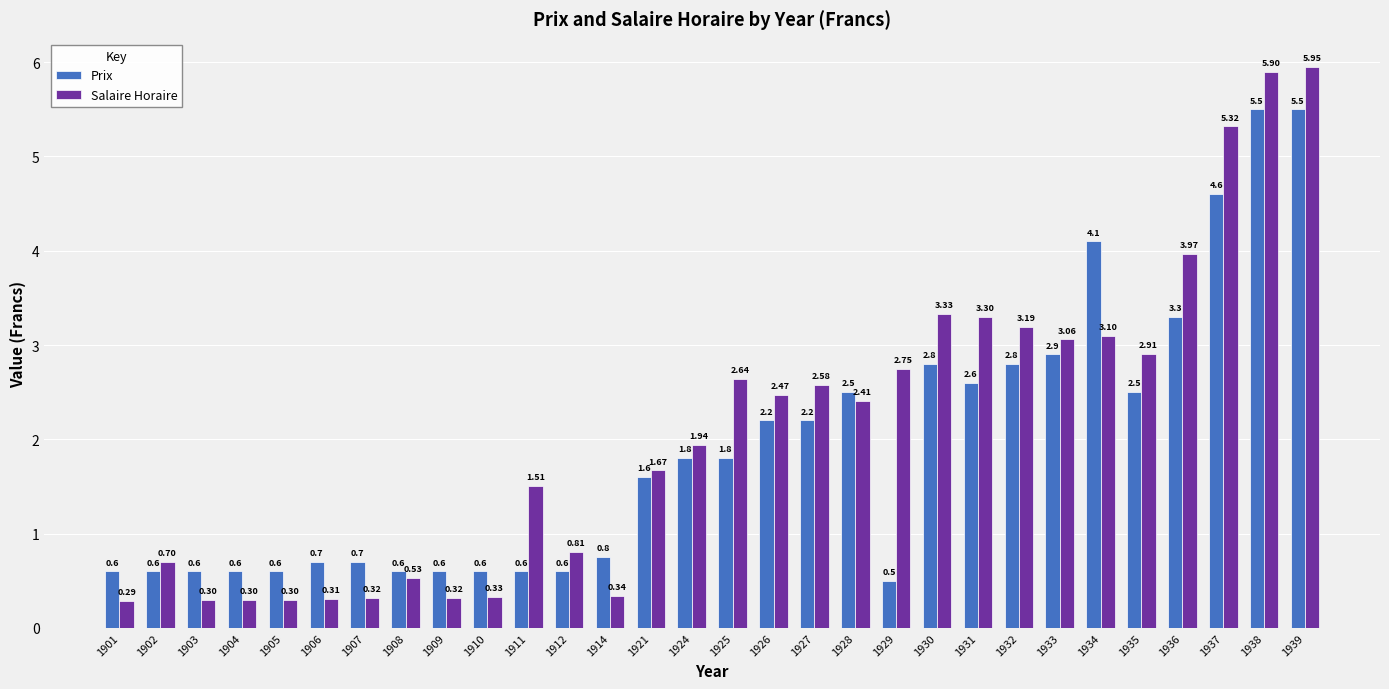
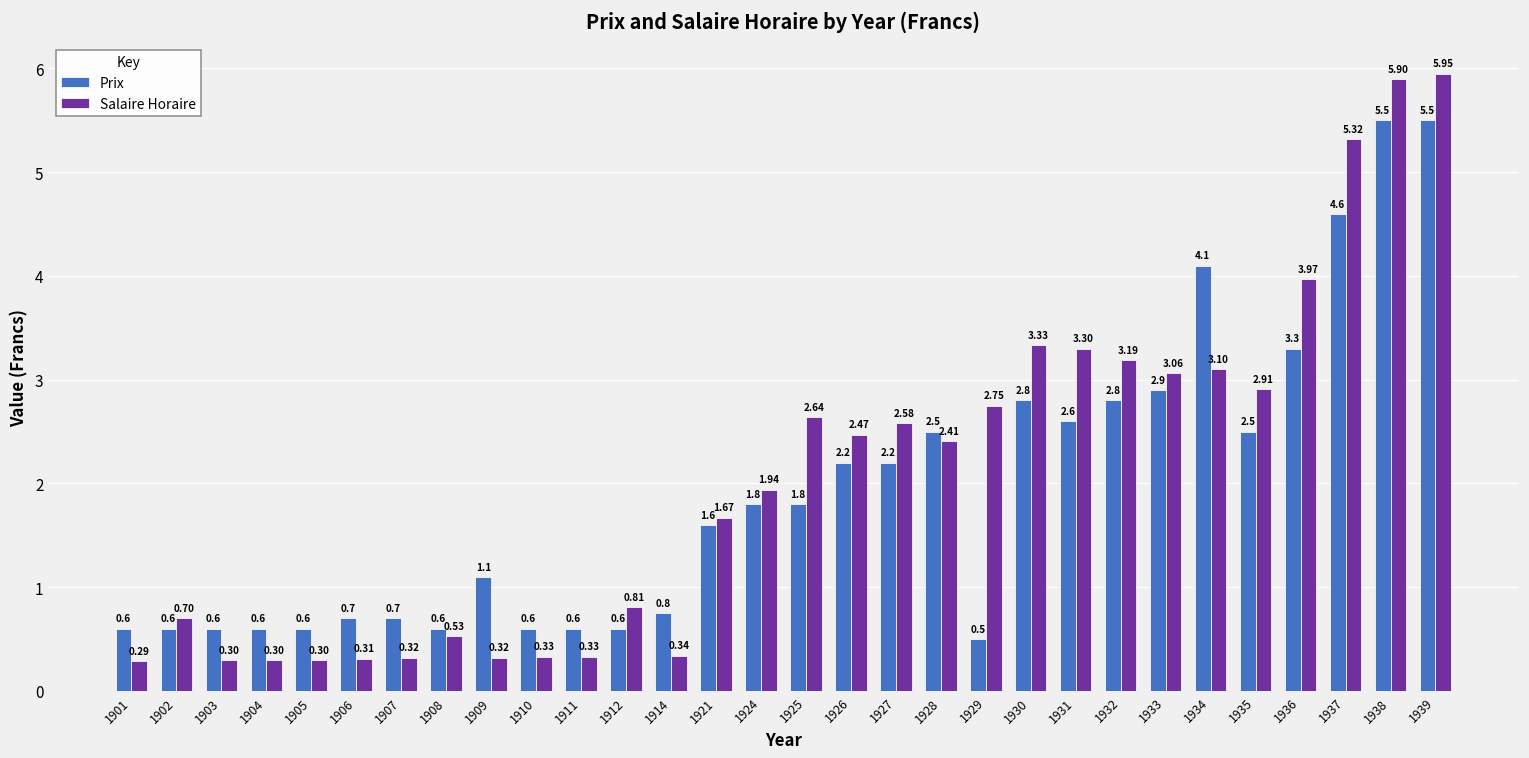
  {
    "Prix": {
      "1901": 0.6,
      "1902": 0.6,
      "1903": 0.6,
      "1904": 0.6,
      "1905": 0.6,
      "1906": 0.7,
      "1907": 0.7,
      "1908": 0.6,
-     "1909": 0.6,
+     "1909": 1.1,
      "1910": 0.6,
      "1911": 0.6,
      "1912": 0.6,
      "1914": 0.8,
      "1921": 1.6,
      "1924": 1.8,
      "1925": 1.8,
      "1926": 2.2,
      "1927": 2.2,
      "1928": 2.5,
      "1929": 0.5,
      "1930": 2.8,
      "1931": 2.6,
      "1932": 2.8,
      "1933": 2.9,
      "1934": 4.1,
      "1935": 2.5,
      "1936": 3.3,
      "1937": 4.6,
      "1938": 5.5,
      "1939": 5.5
    },
    "Salaire Horaire": {
      "1901": 0.29,
      "1902": 0.70,
      "1903": 0.30,
      "1904": 0.30,
      "1905": 0.30,
      "1906": 0.31,
      "1907": 0.32,
      "1908": 0.53,
      "1909": 0.32,
      "1910": 0.33,
-     "1911": 1.51,
+     "1911": 0.33,
      "1912": 0.81,
      "1914": 0.34,
      "1921": 1.67,
      "1924": 1.94,
      "1925": 2.64,
      "1926": 2.47,
      "1927": 2.58,
      "1928": 2.41,
      "1929": 2.75,
      "1930": 3.33,
      "1931": 3.30,
      "1932": 3.19,
      "1933": 3.06,
      "1934": 3.10,
      "1935": 2.91,
      "1936": 3.97,
      "1937": 5.32,
      "1938": 5.90,
      "1939": 5.95
    }
  }
